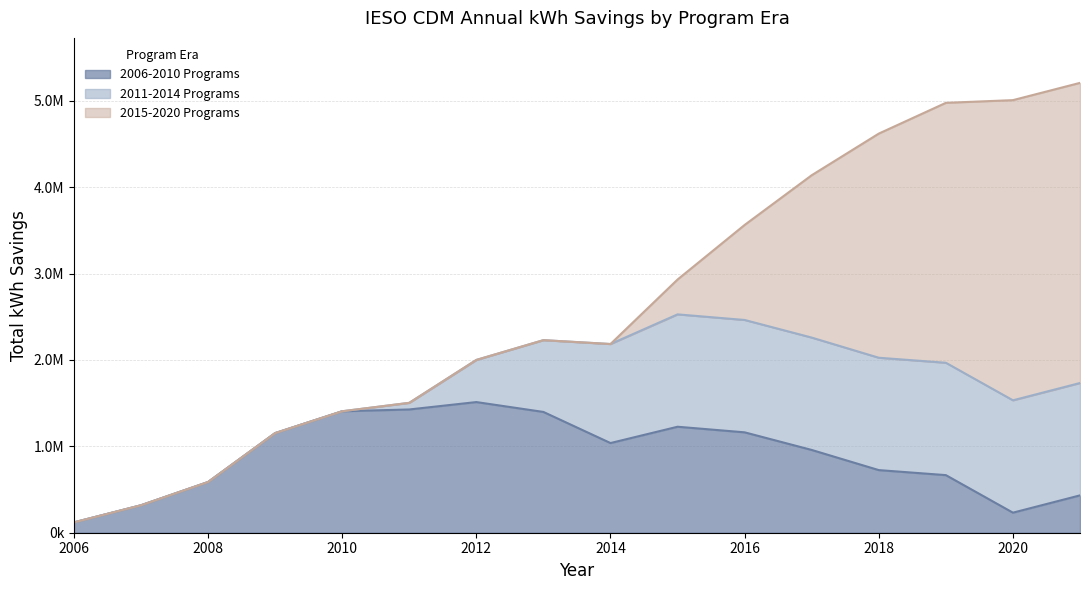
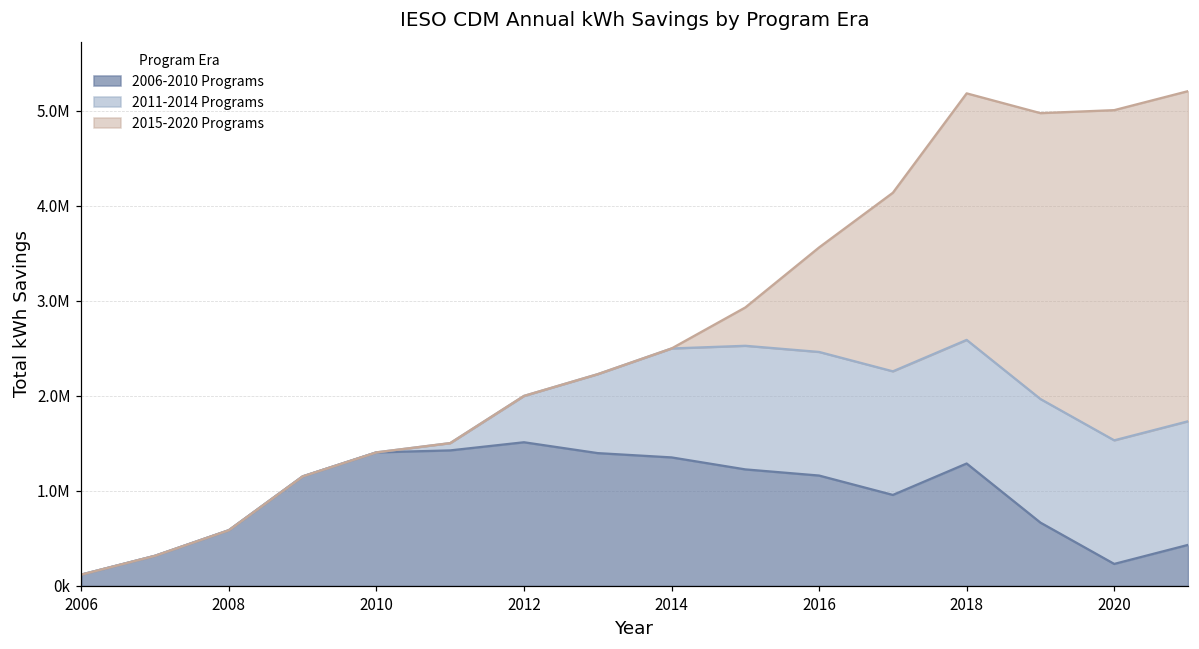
  {
    "2006-2010 Programs": {
      "2012": 1500000,
-     "2014": 1000000,
+     "2014": 1400000,
      "2016": 1200000,
-     "2018": 700000,
+     "2018": 1300000,
      "2020": 200000
    }
  }
